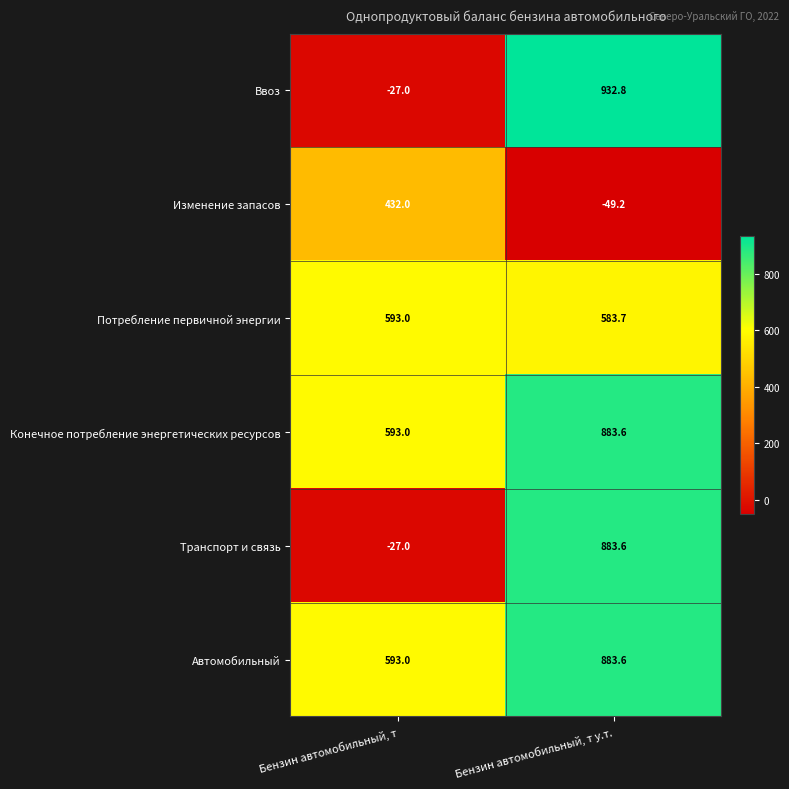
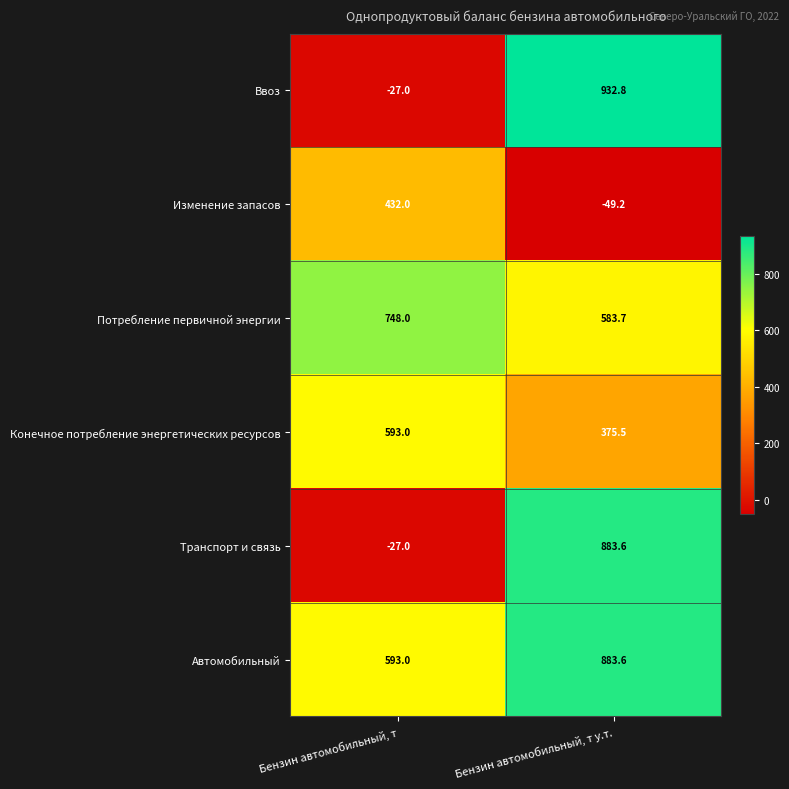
  {
    "Ввоз": {
      "Бензин автомобильный, т": -27.0,
      "Бензин автомобильный, т у.т.": 932.8
    },
    "Изменение запасов": {
      "Бензин автомобильный, т": 432.0,
      "Бензин автомобильный, т у.т.": -49.2
    },
    "Потребление первичной энергии": {
-     "Бензин автомобильный, т": 593.0,
+     "Бензин автомобильный, т": 748.0,
      "Бензин автомобильный, т у.т.": 583.7
    },
    "Конечное потребление энергетических ресурсов": {
      "Бензин автомобильный, т": 593.0,
-     "Бензин автомобильный, т у.т.": 883.6
+     "Бензин автомобильный, т у.т.": 375.5
    },
    "Транспорт и связь": {
      "Бензин автомобильный, т": -27.0,
      "Бензин автомобильный, т у.т.": 883.6
    },
    "Автомобильный": {
      "Бензин автомобильный, т": 593.0,
      "Бензин автомобильный, т у.т.": 883.6
    }
  }
